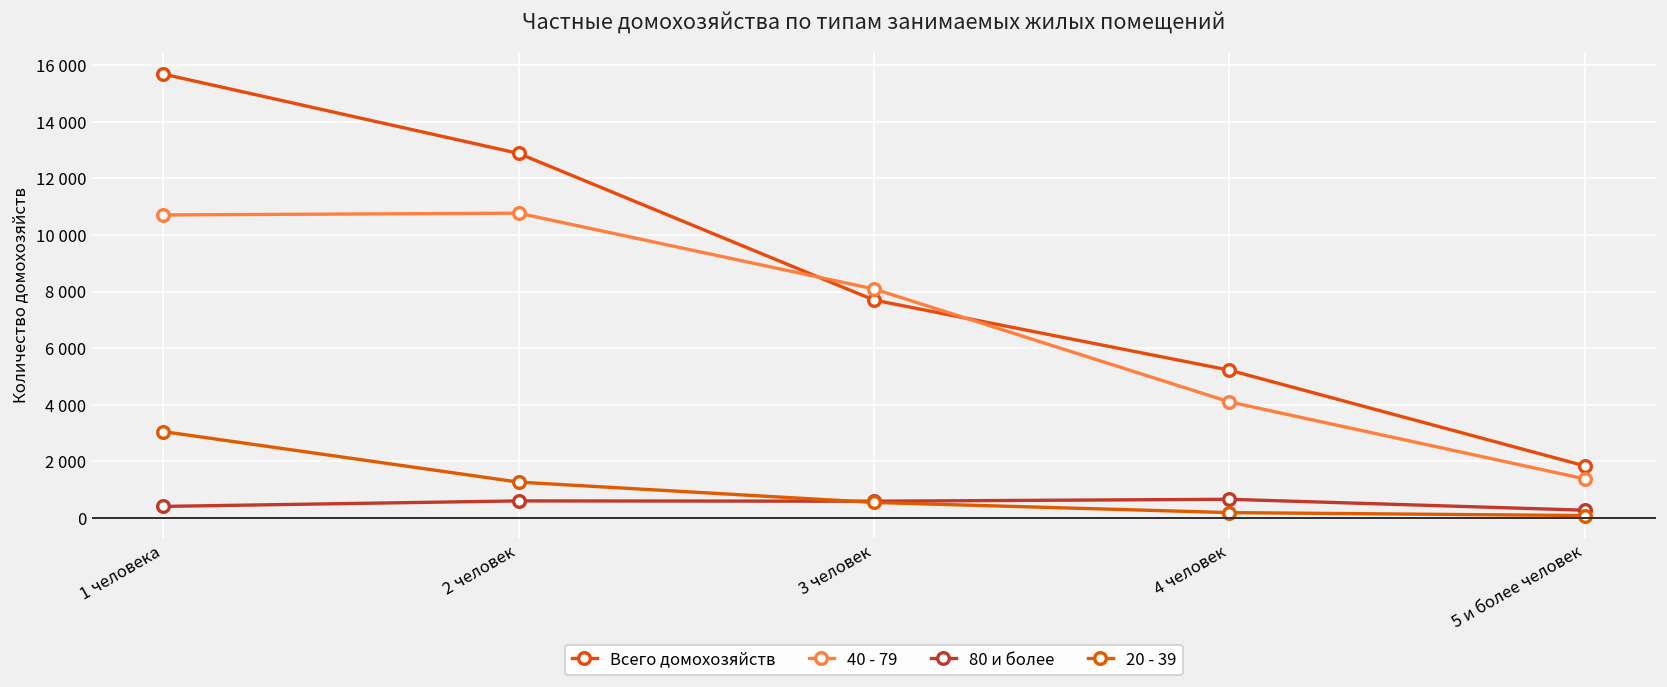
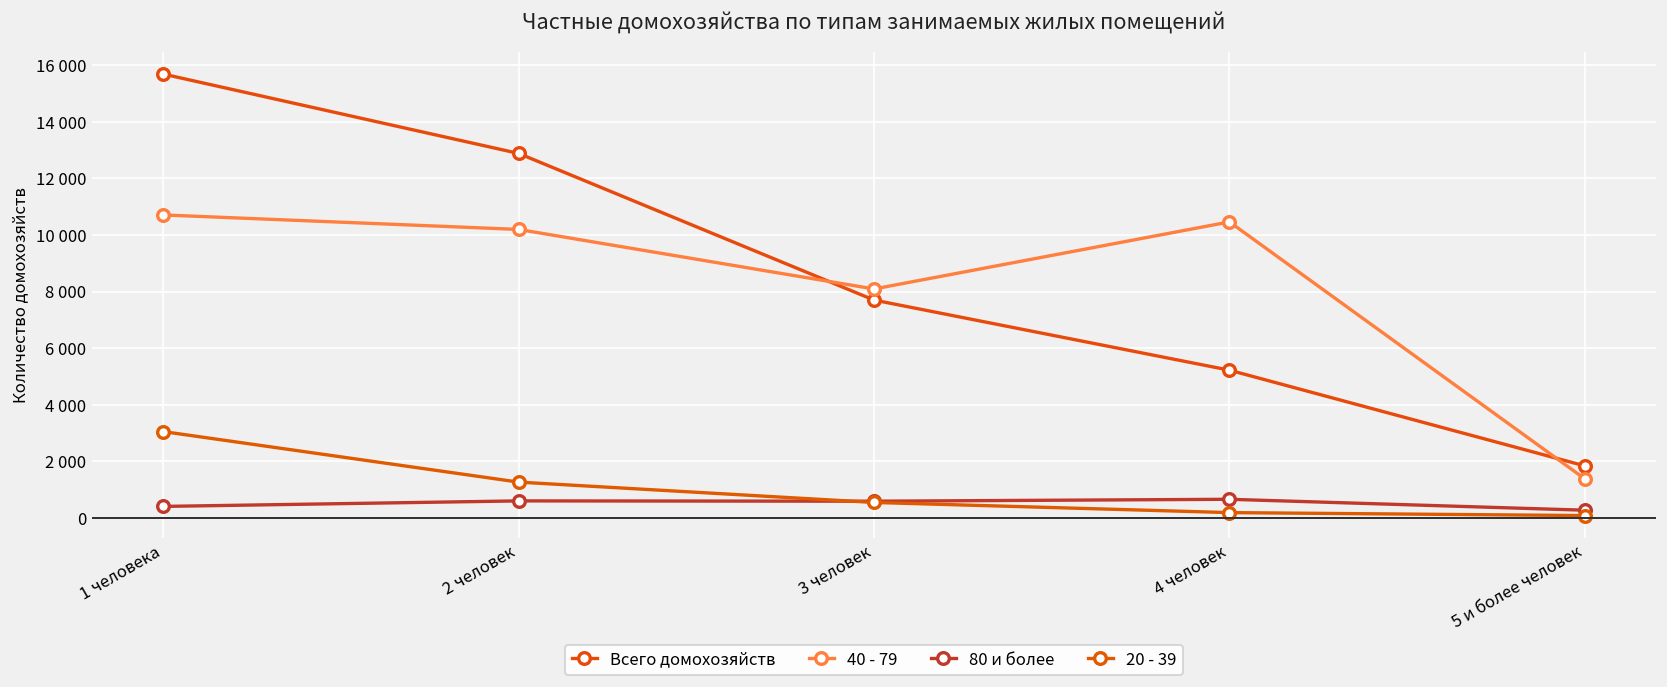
  {
    "40 - 79": {
      "1 человека": 10700,
-     "2 человек": 10800,
+     "2 человек": 10200,
      "3 человек": 8100,
-     "4 человек": 4100,
+     "4 человек": 10500,
      "5 и более человек": 1400
    }
  }
